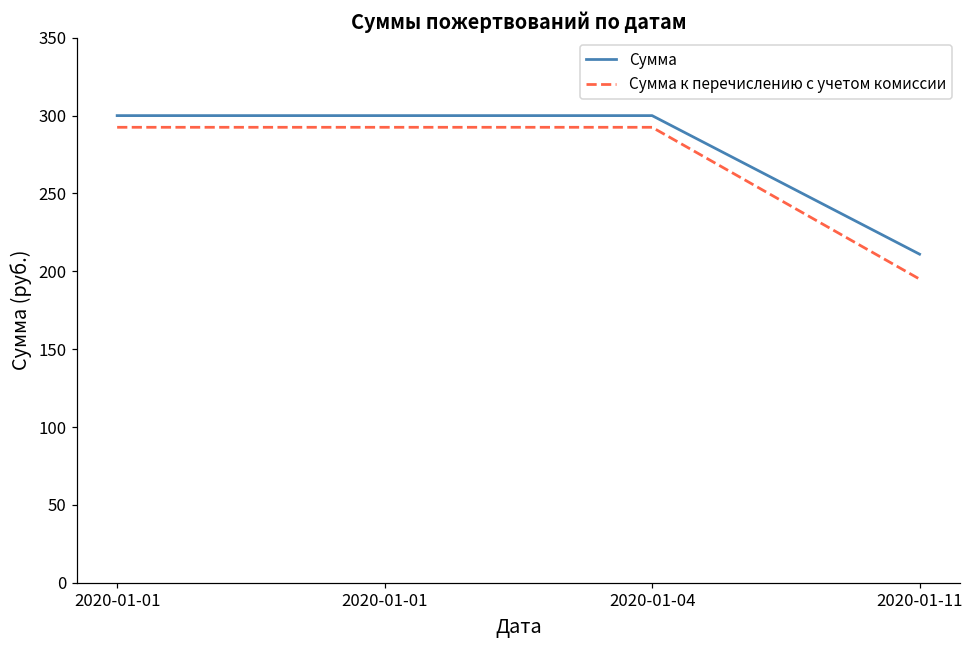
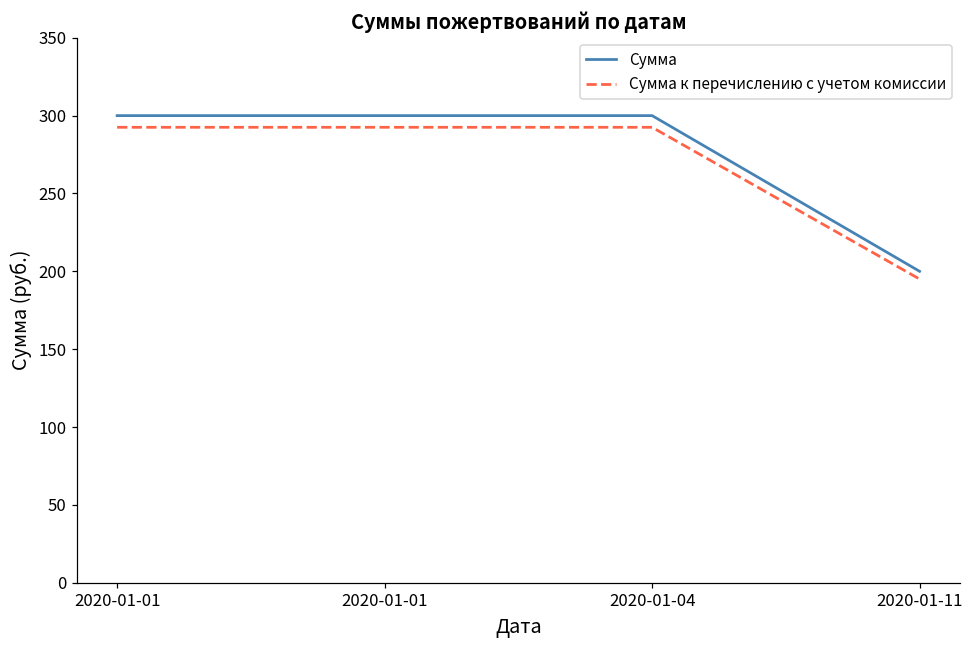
  {
    "Сумма": {
      "2020-01-04": 300,
-     "2020-01-11": 211
+     "2020-01-11": 200
    },
    "Сумма к перечислению с учетом комиссии": {
      "2020-01-04": 293,
      "2020-01-11": 195
    }
  }
